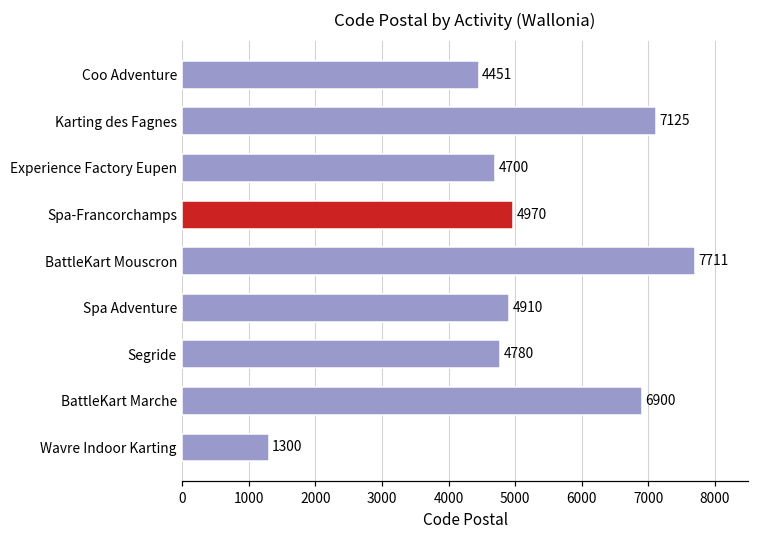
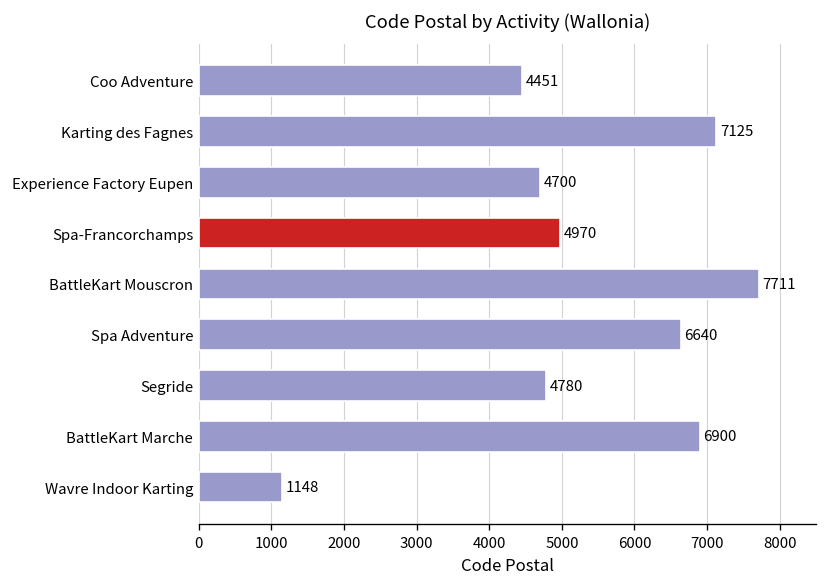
  {
    "Coo Adventure": 4451,
    "Karting des Fagnes": 7125,
    "Experience Factory Eupen": 4700,
    "Spa-Francorchamps": 4970,
    "BattleKart Mouscron": 7711,
-   "Spa Adventure": 4910,
+   "Spa Adventure": 6640,
    "Segride": 4780,
    "BattleKart Marche": 6900,
-   "Wavre Indoor Karting": 1300
+   "Wavre Indoor Karting": 1148
  }
